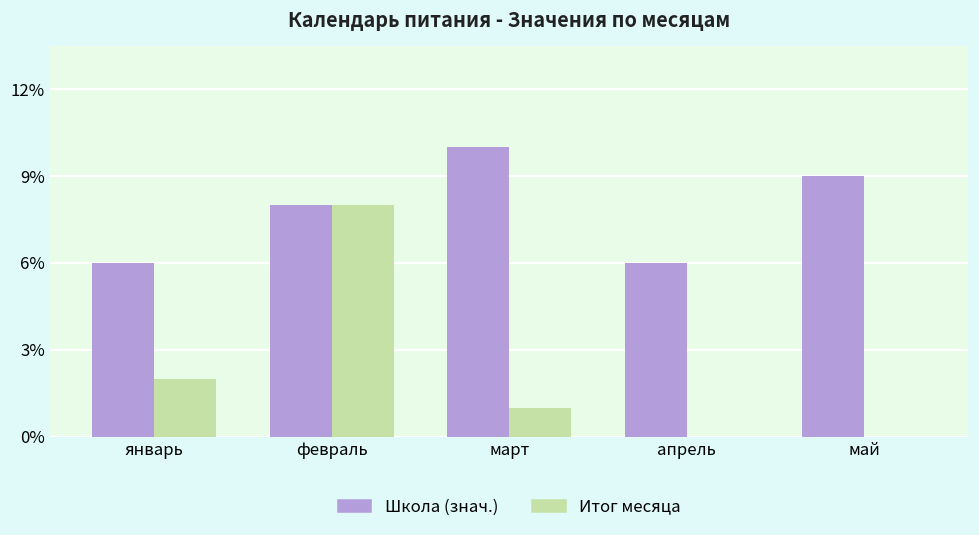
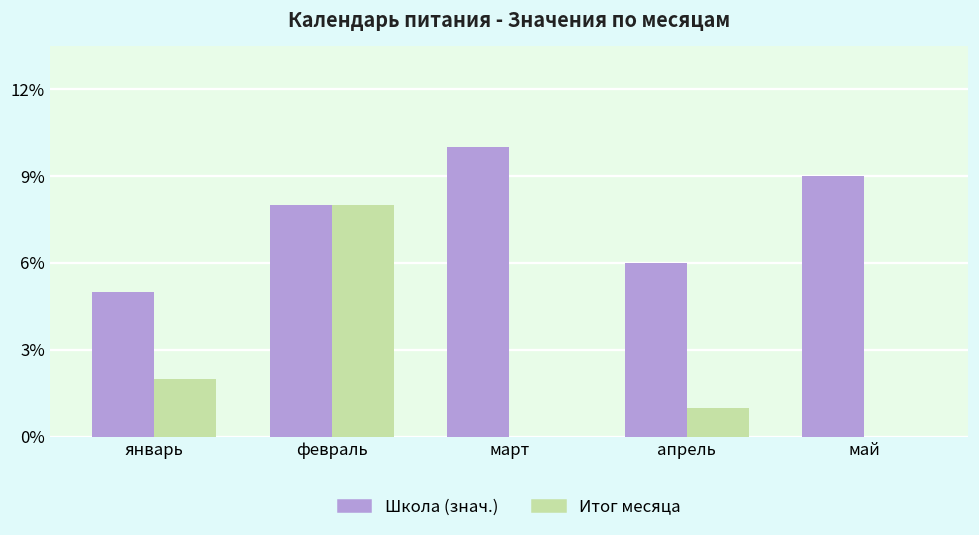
  {
    "Школа (знач.)": {
-     "январь": "6%",
+     "январь": "5%",
      "февраль": "8%",
      "март": "10%",
      "апрель": "6%",
      "май": "9%"
    },
    "Итог месяца": {
      "январь": "2%",
      "февраль": "8%",
-     "март": "1%",
-     "апрель": "0%",
+     "март": "0%",
+     "апрель": "1%",
      "май": "0%"
    }
  }
